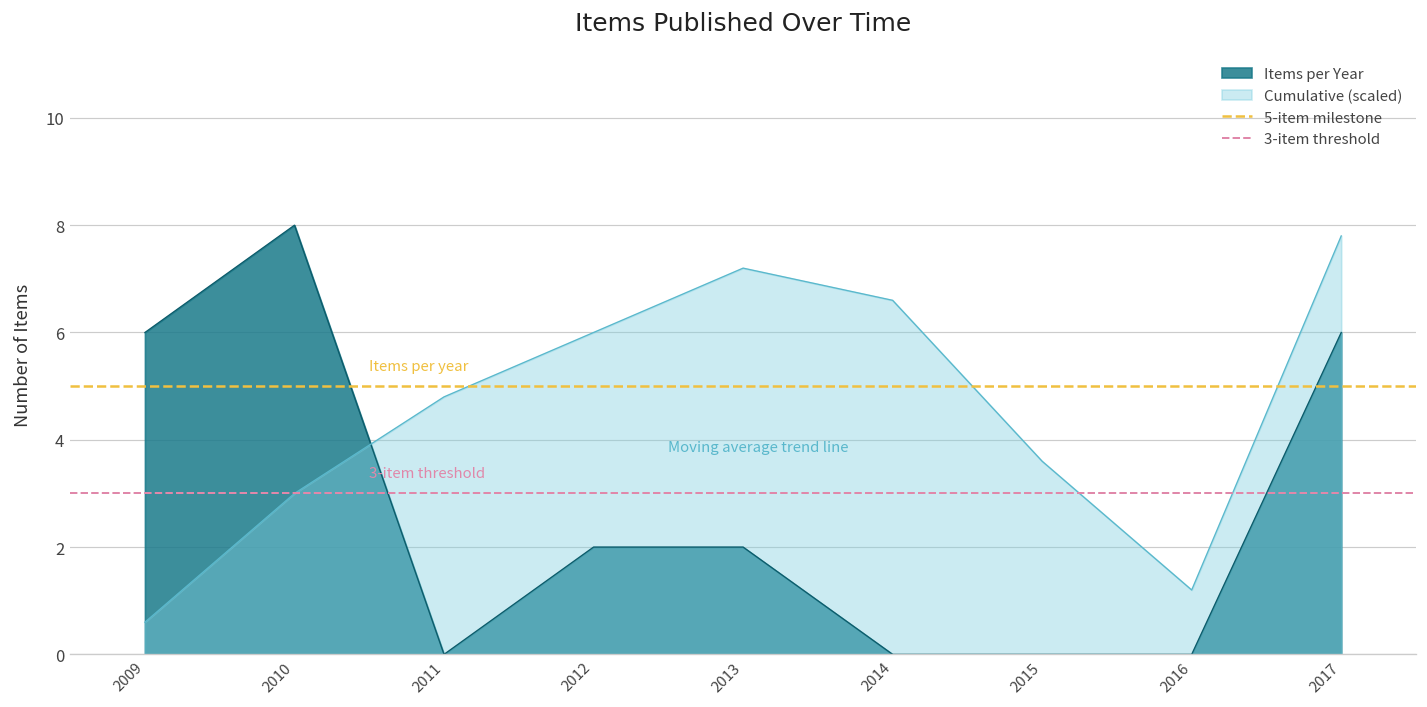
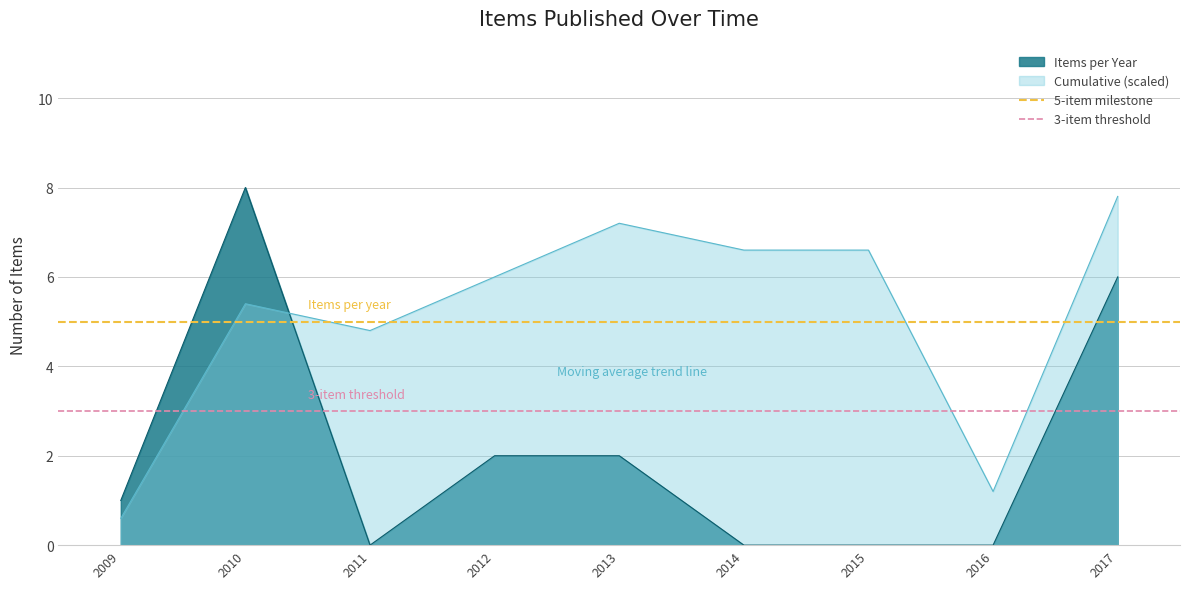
  {
    "Items per Year": {
-     "2009": 6,
+     "2009": 1,
      "2010": 8,
      "2011": 0,
      "2012": 2,
      "2013": 2,
      "2014": 0,
      "2015": 0,
      "2016": 0,
      "2017": 6
    },
    "Cumulative (scaled)": {
      "2009": 0.6,
-     "2010": 3.0,
+     "2010": 5.4,
      "2011": 4.8,
      "2012": 6.0,
      "2013": 7.2,
      "2014": 6.6,
-     "2015": 3.6,
+     "2015": 6.6,
      "2016": 1.2,
      "2017": 7.8
    }
  }
